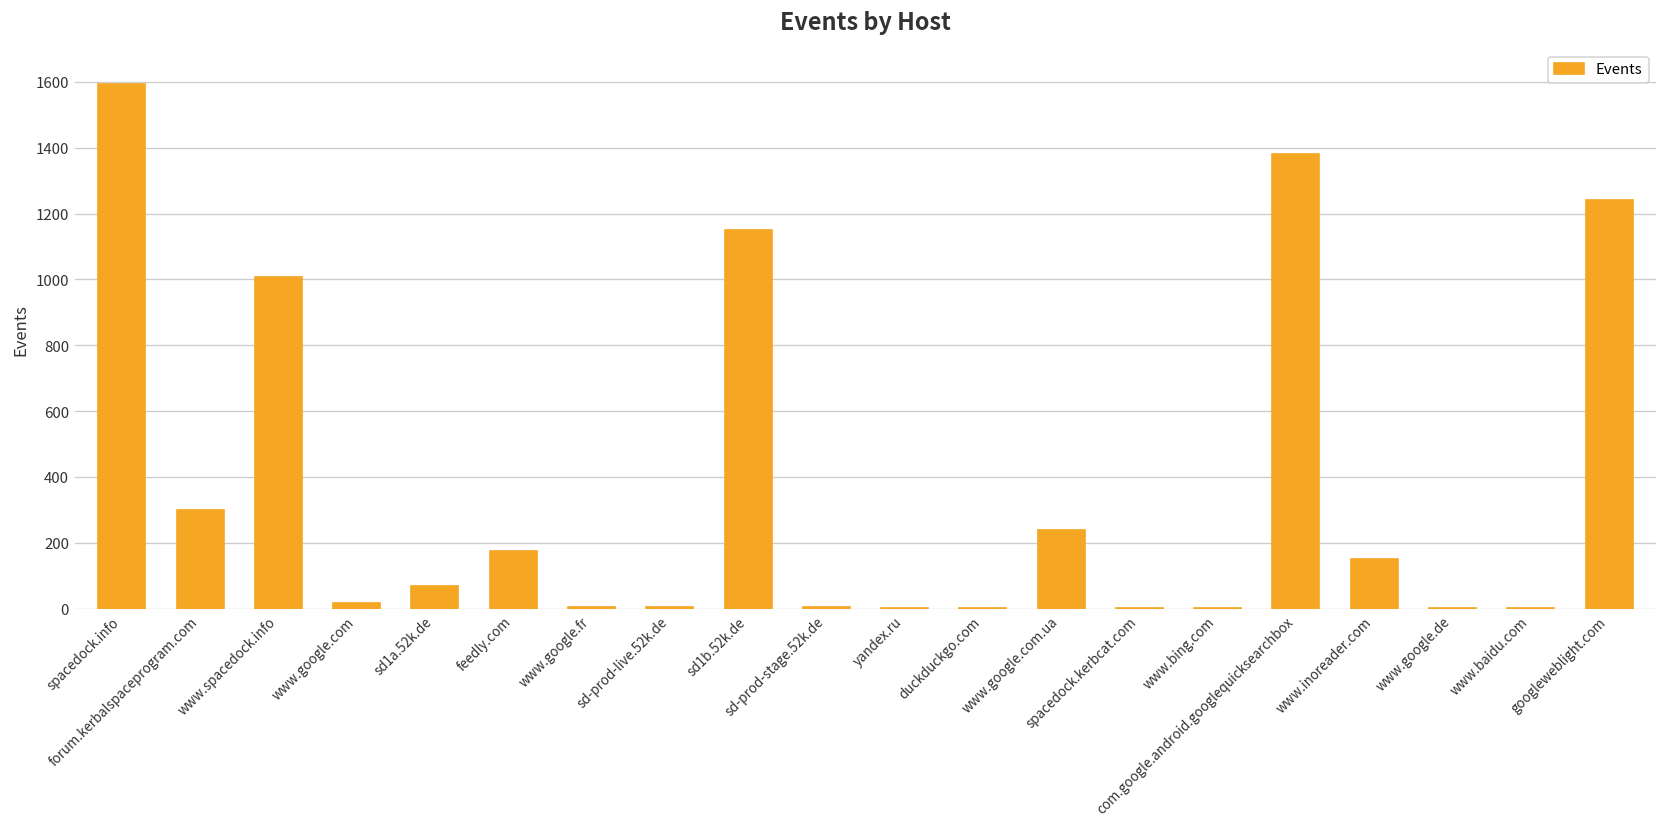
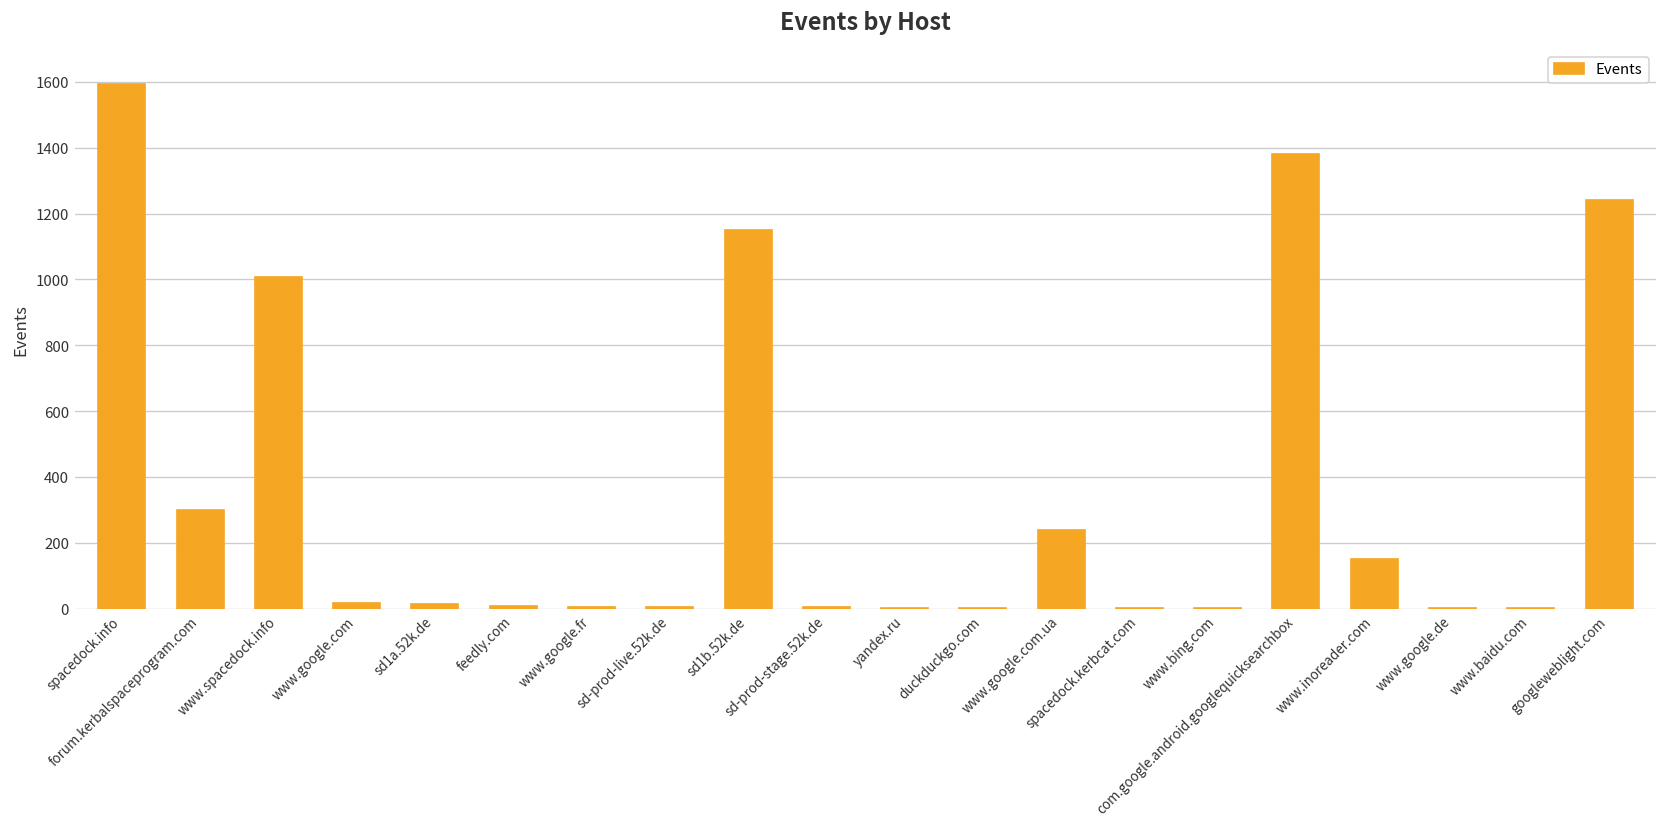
  {
    "spacedock.info": 1600,
    "forum.kerbalspaceprogram.com": 300,
    "www.spacedock.info": 1010,
    "www.google.com": 20,
-   "sd1a.52k.de": 70,
-   "feedly.com": 180,
+   "sd1a.52k.de": 10,
+   "feedly.com": 10,
    "sd1b.52k.de": 1150,
    "www.google.com.ua": 240,
    "com.google.android.googlequicksearchbox": 1380,
    "www.inoreader.com": 150,
    "googleweblight.com": 1240
  }
